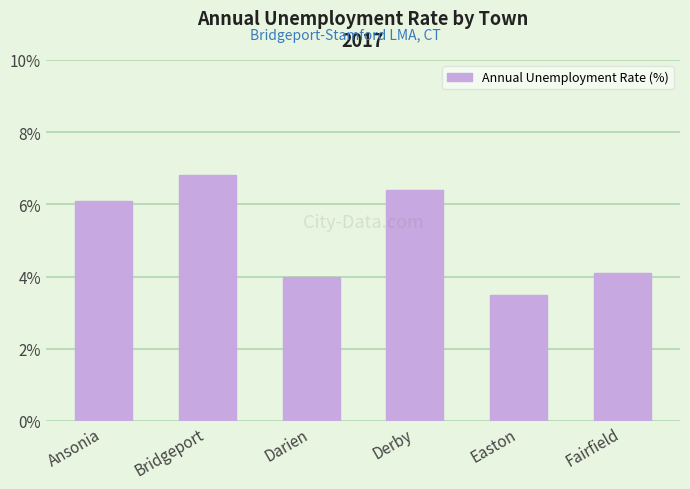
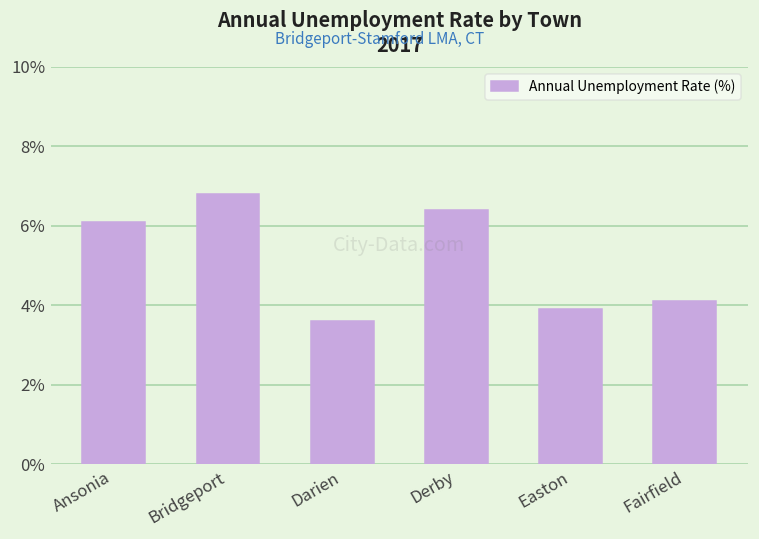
  {
    "Ansonia": "6.1%",
    "Bridgeport": "6.8%",
-   "Darien": "4.0%",
+   "Darien": "3.6%",
    "Derby": "6.4%",
-   "Easton": "3.5%",
+   "Easton": "3.9%",
    "Fairfield": "4.1%"
  }
